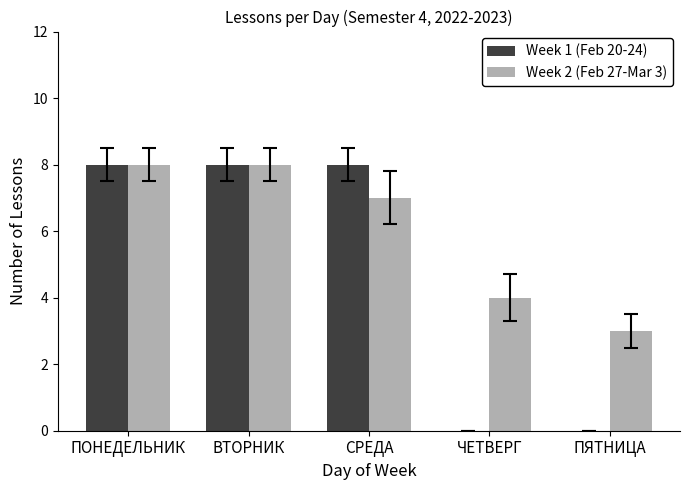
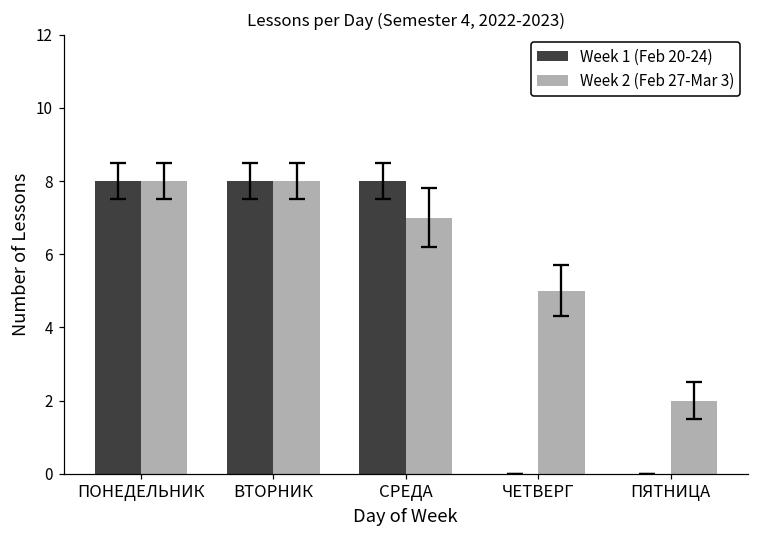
  {
    "Week 1 (Feb 20-24)": {
      "ПОНЕДЕЛЬНИК": 8,
      "ВТОРНИК": 8,
      "СРЕДА": 8,
      "ЧЕТВЕРГ": 0,
      "ПЯТНИЦА": 0
    },
    "Week 2 (Feb 27-Mar 3)": {
      "ПОНЕДЕЛЬНИК": 8,
      "ВТОРНИК": 8,
      "СРЕДА": 7,
-     "ЧЕТВЕРГ": 4,
-     "ПЯТНИЦА": 3
+     "ЧЕТВЕРГ": 5,
+     "ПЯТНИЦА": 2
    }
  }
